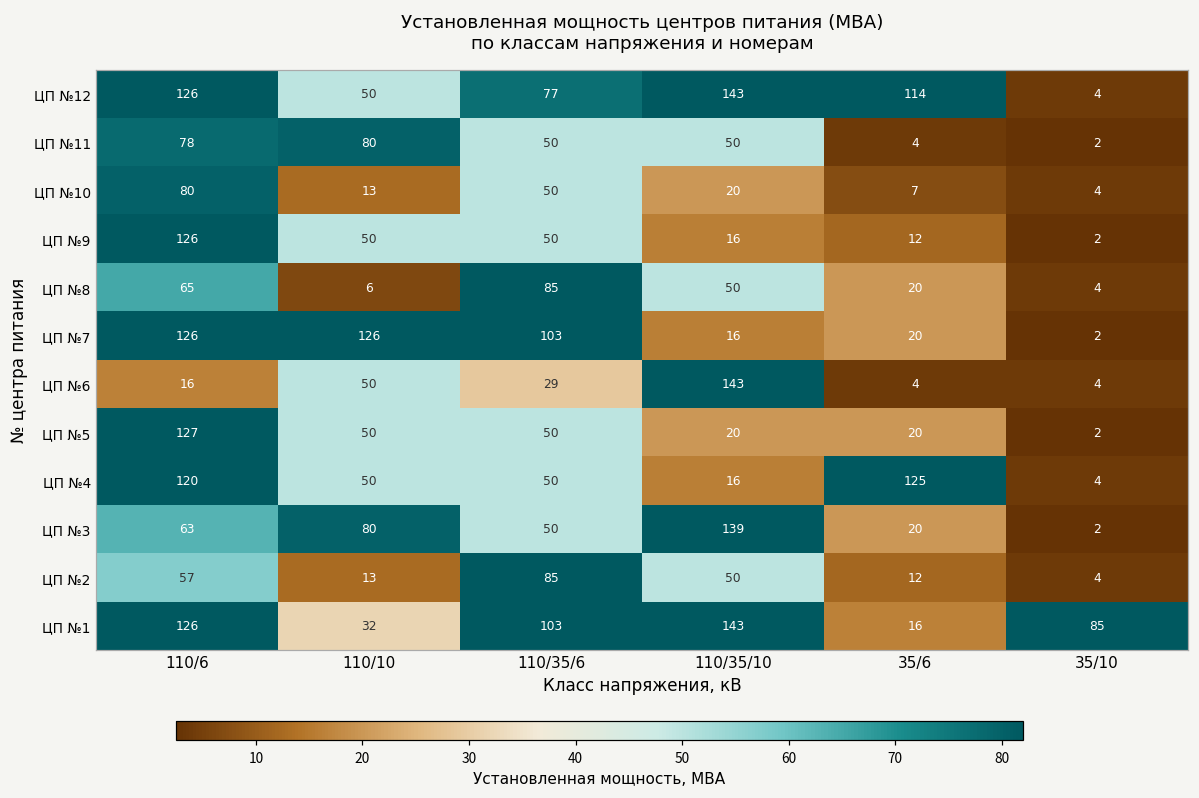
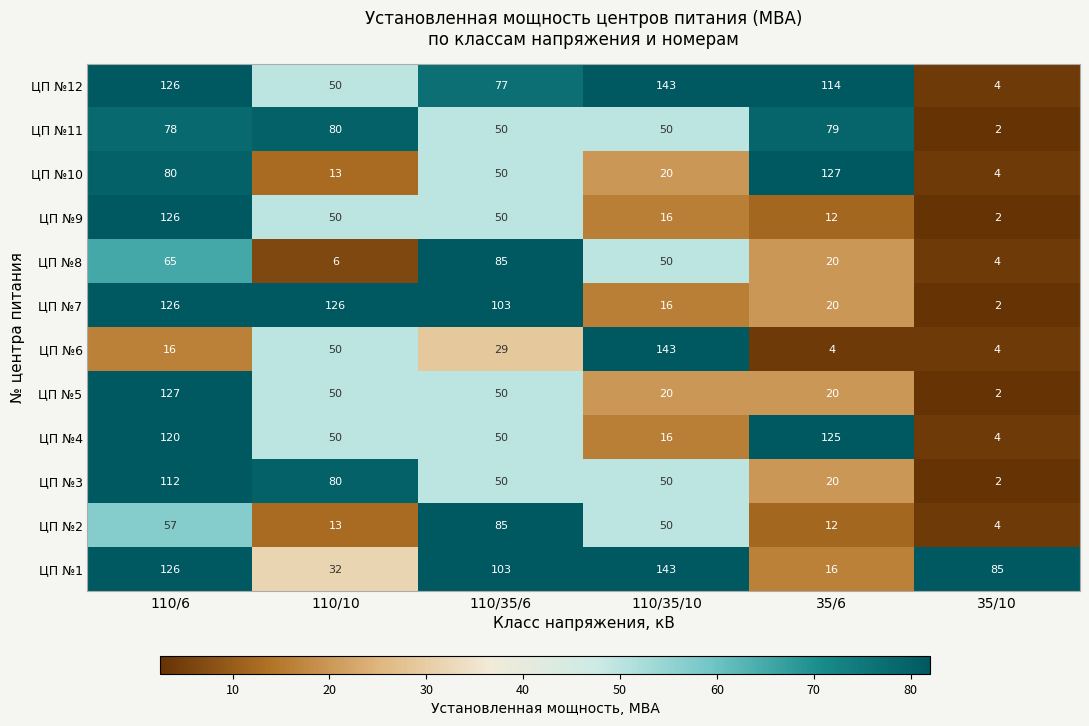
  {
    "ЦП №12": {
      "110/6": 126,
      "110/10": 50,
      "110/35/6": 77,
      "110/35/10": 143,
      "35/6": 114,
      "35/10": 4
    },
    "ЦП №11": {
      "110/6": 78,
      "110/10": 80,
      "110/35/6": 50,
      "110/35/10": 50,
-     "35/6": 4,
+     "35/6": 79,
      "35/10": 2
    },
    "ЦП №10": {
      "110/6": 80,
      "110/10": 13,
      "110/35/6": 50,
      "110/35/10": 20,
-     "35/6": 7,
+     "35/6": 127,
      "35/10": 4
    },
    "ЦП №9": {
      "110/6": 126,
      "110/10": 50,
      "110/35/6": 50,
      "110/35/10": 16,
      "35/6": 12,
      "35/10": 2
    },
    "ЦП №8": {
      "110/6": 65,
      "110/10": 6,
      "110/35/6": 85,
      "110/35/10": 50,
      "35/6": 20,
      "35/10": 4
    },
    "ЦП №7": {
      "110/6": 126,
      "110/10": 126,
      "110/35/6": 103,
      "110/35/10": 16,
      "35/6": 20,
      "35/10": 2
    },
    "ЦП №6": {
      "110/6": 16,
      "110/10": 50,
      "110/35/6": 29,
      "110/35/10": 143,
      "35/6": 4,
      "35/10": 4
    },
    "ЦП №5": {
      "110/6": 127,
      "110/10": 50,
      "110/35/6": 50,
      "110/35/10": 20,
      "35/6": 20,
      "35/10": 2
    },
    "ЦП №4": {
      "110/6": 120,
      "110/10": 50,
      "110/35/6": 50,
      "110/35/10": 16,
      "35/6": 125,
      "35/10": 4
    },
    "ЦП №3": {
-     "110/6": 63,
+     "110/6": 112,
      "110/10": 80,
      "110/35/6": 50,
-     "110/35/10": 139,
+     "110/35/10": 50,
      "35/6": 20,
      "35/10": 2
    },
    "ЦП №2": {
      "110/6": 57,
      "110/10": 13,
      "110/35/6": 85,
      "110/35/10": 50,
      "35/6": 12,
      "35/10": 4
    },
    "ЦП №1": {
      "110/6": 126,
      "110/10": 32,
      "110/35/6": 103,
      "110/35/10": 143,
      "35/6": 16,
      "35/10": 85
    }
  }
